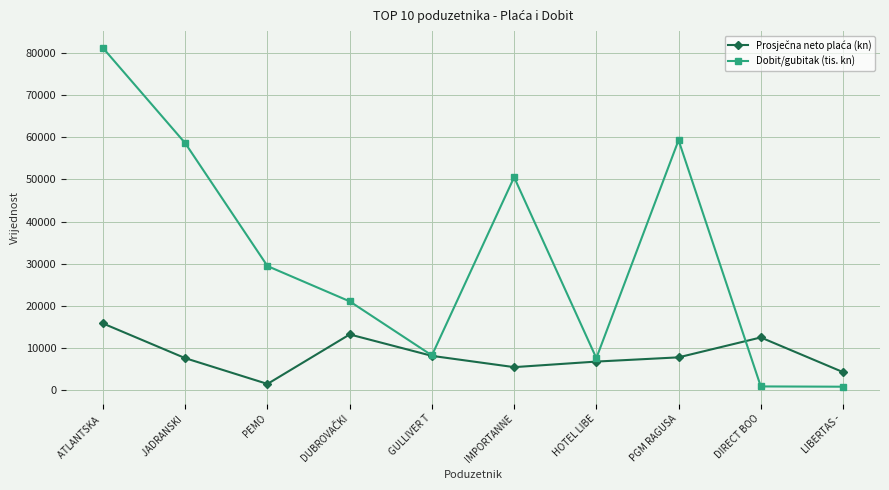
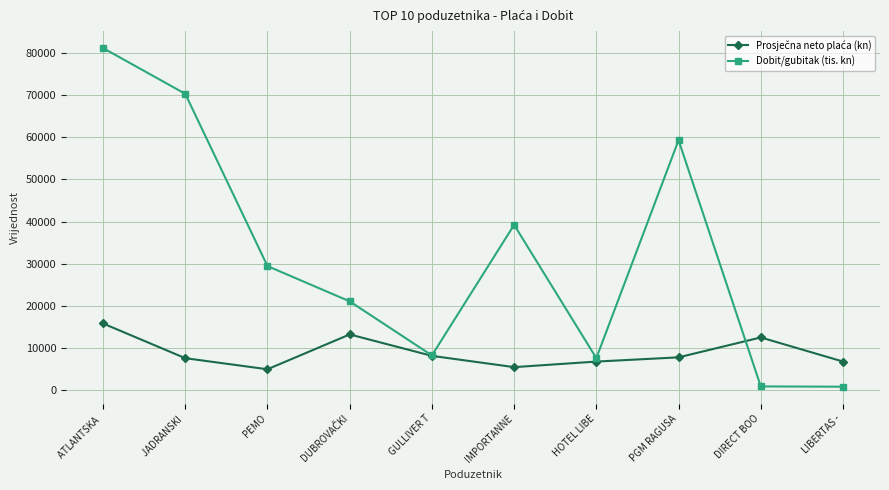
  {
    "Prosječna neto plaća (kn)": {
      "ATLANTSKA": 16000,
      "JADRANSKI": 8000,
-     "PEMO": 2000,
+     "PEMO": 5000,
      "DUBROVAČKI": 13000,
      "IMPORTANNE": 5000,
      "HOTEL LIBE": 7000,
      "PGM RAGUSA": 8000,
      "DIRECT BOO": 13000,
-     "LIBERTAS -": 4000
+     "LIBERTAS -": 7000
    },
    "Dobit/gubitak (tis. kn)": {
      "ATLANTSKA": 81000,
-     "JADRANSKI": 59000,
+     "JADRANSKI": 70000,
      "PEMO": 29000,
      "DUBROVAČKI": 21000,
-     "IMPORTANNE": 51000,
+     "IMPORTANNE": 39000,
      "HOTEL LIBE": 8000,
      "PGM RAGUSA": 59000,
      "DIRECT BOO": 1000,
      "LIBERTAS -": 1000
    }
  }
